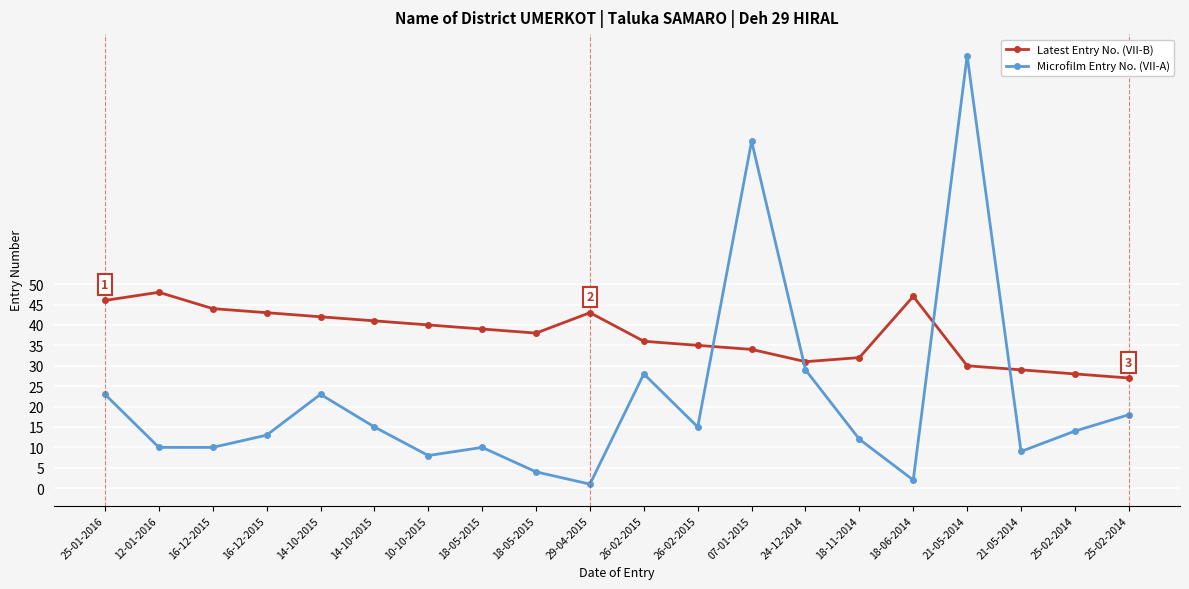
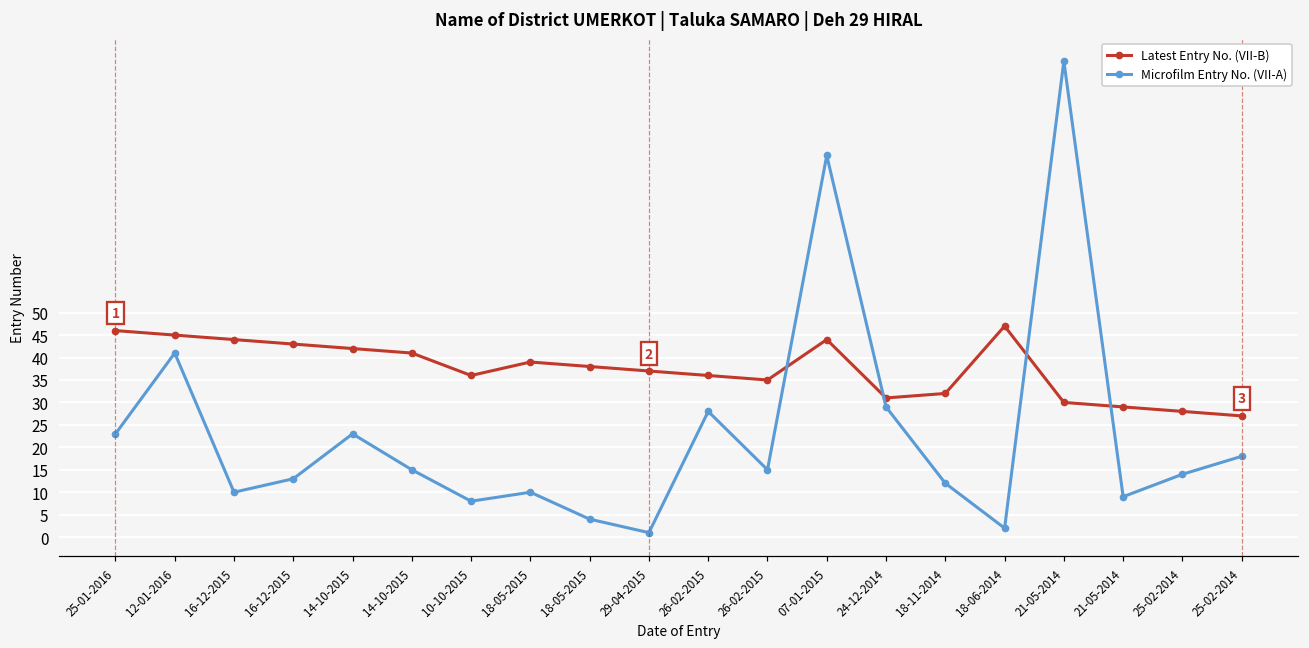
  {
    "Latest Entry No. (VII-B)": {
-     "12-01-2016": 48,
-     "10-10-2015": 40,
-     "29-04-2015": 43,
-     "07-01-2015": 34,
+     "12-01-2016": 45,
+     "10-10-2015": 36,
+     "29-04-2015": 37,
+     "07-01-2015": 44,
      "24-12-2014": 31,
      "18-11-2014": 32,
      "18-06-2014": 47
    },
    "Microfilm Entry No. (VII-A)": {
      "25-01-2016": 23,
-     "12-01-2016": 10,
+     "12-01-2016": 41,
      "10-10-2015": 8,
      "29-04-2015": 1,
      "07-01-2015": 85,
      "24-12-2014": 29,
      "18-11-2014": 12,
      "18-06-2014": 2
    }
  }
